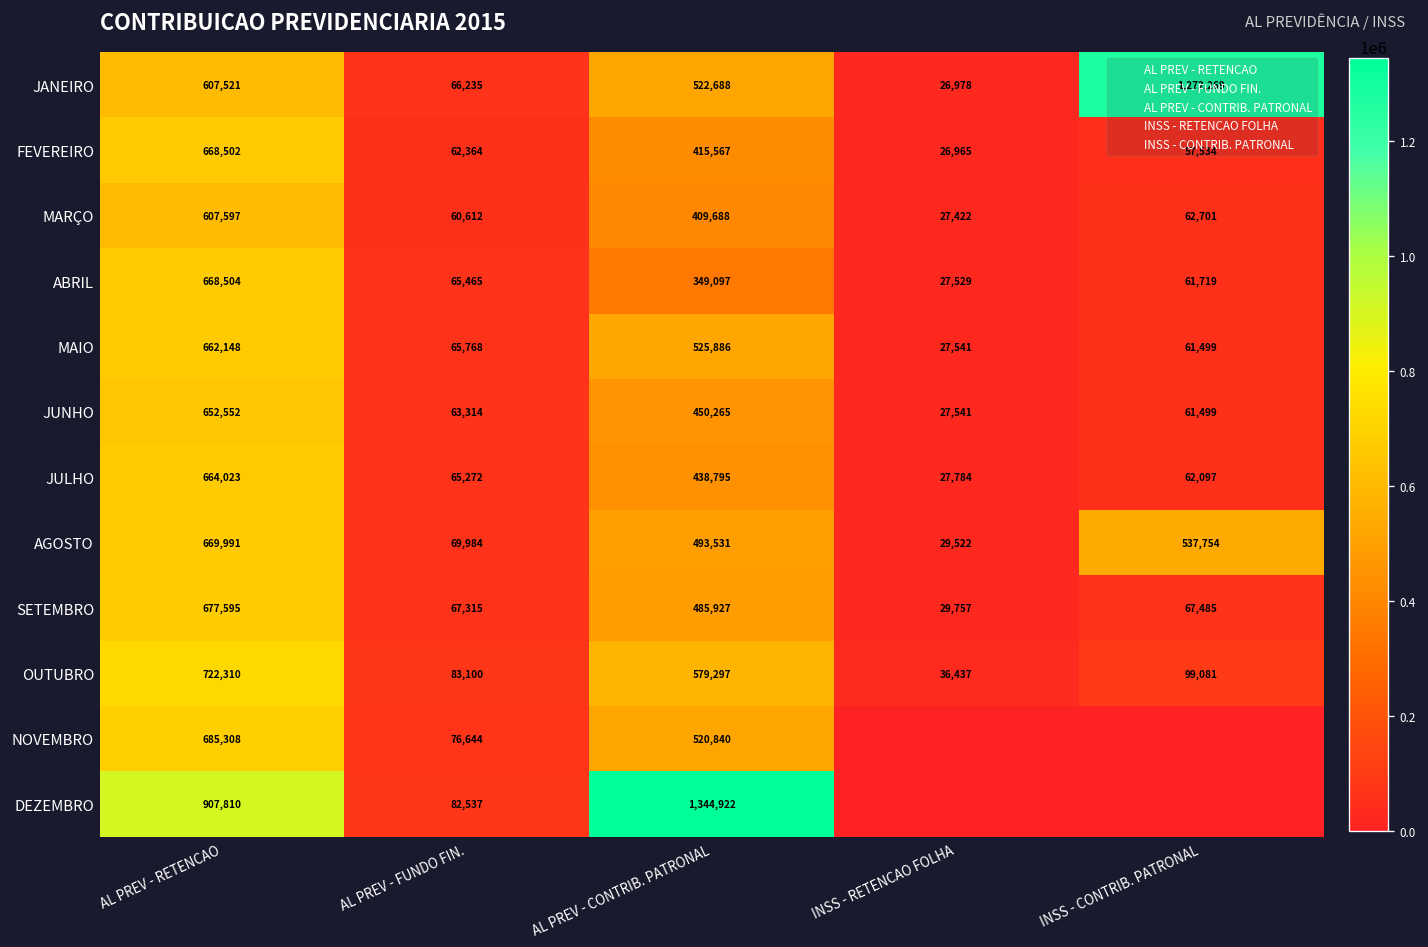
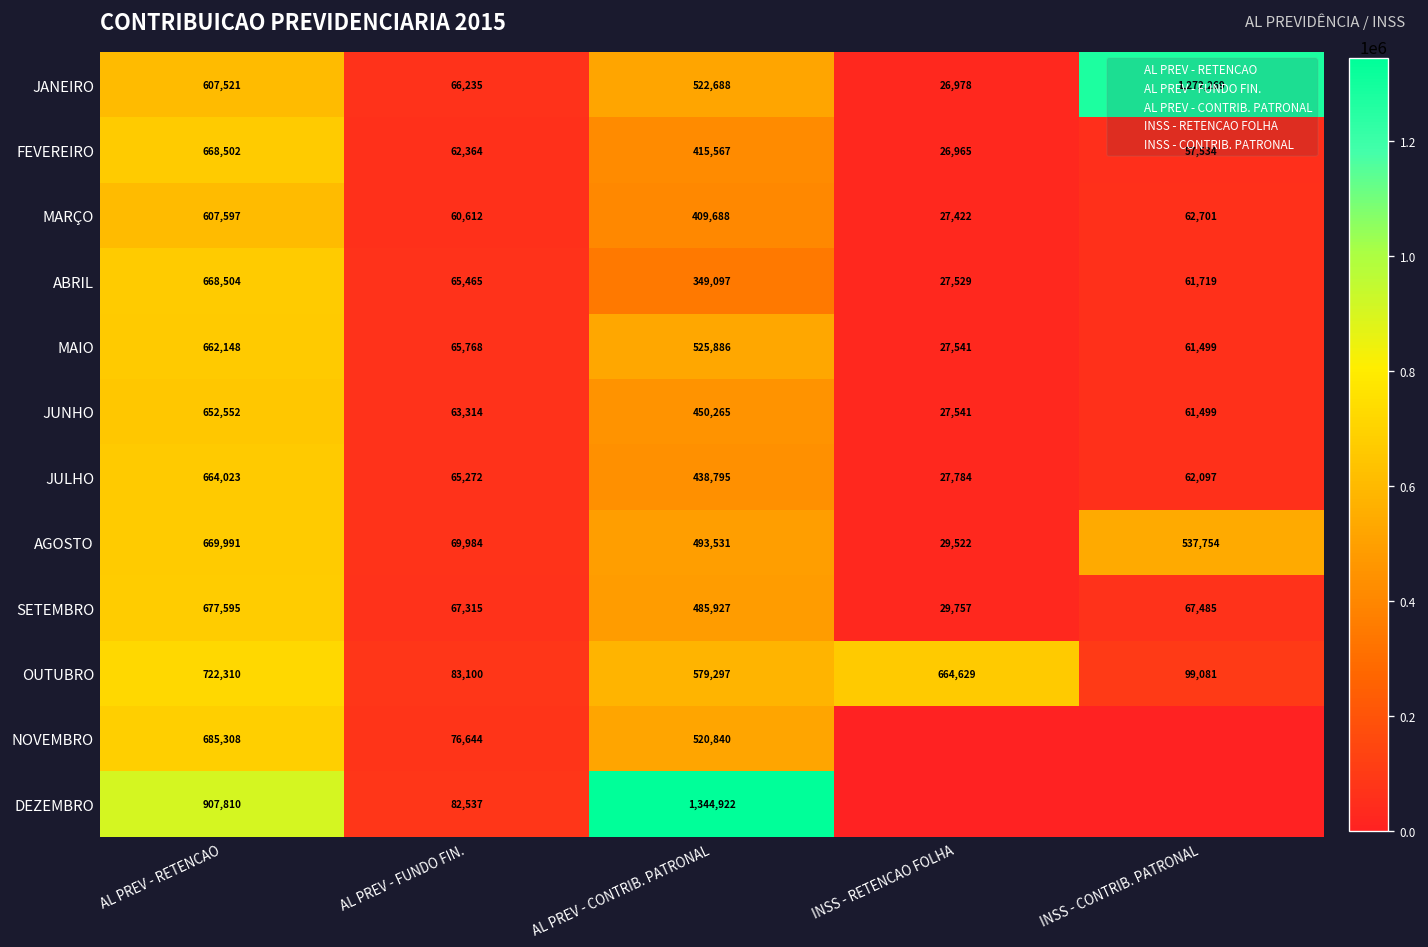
  {
    "JANEIRO": {
      "AL PREV - RETENCAO": "607,521",
      "AL PREV - FUNDO FIN.": "66,235",
      "AL PREV - CONTRIB. PATRONAL": "522,688",
      "INSS - RETENCAO FOLHA": "26,978"
    },
    "FEVEREIRO": {
      "AL PREV - RETENCAO": "668,502",
      "AL PREV - FUNDO FIN.": "62,364",
      "AL PREV - CONTRIB. PATRONAL": "415,567",
      "INSS - RETENCAO FOLHA": "26,965"
    },
    "MARÇO": {
      "AL PREV - RETENCAO": "607,597",
      "AL PREV - FUNDO FIN.": "60,612",
      "AL PREV - CONTRIB. PATRONAL": "409,688",
      "INSS - RETENCAO FOLHA": "27,422",
      "INSS - CONTRIB. PATRONAL": "62,701"
    },
    "ABRIL": {
      "AL PREV - RETENCAO": "668,504",
      "AL PREV - FUNDO FIN.": "65,465",
      "AL PREV - CONTRIB. PATRONAL": "349,097",
      "INSS - RETENCAO FOLHA": "27,529",
      "INSS - CONTRIB. PATRONAL": "61,719"
    },
    "MAIO": {
      "AL PREV - RETENCAO": "662,148",
      "AL PREV - FUNDO FIN.": "65,768",
      "AL PREV - CONTRIB. PATRONAL": "525,886",
      "INSS - RETENCAO FOLHA": "27,541",
      "INSS - CONTRIB. PATRONAL": "61,499"
    },
    "JUNHO": {
      "AL PREV - RETENCAO": "652,552",
      "AL PREV - FUNDO FIN.": "63,314",
      "AL PREV - CONTRIB. PATRONAL": "450,265",
      "INSS - RETENCAO FOLHA": "27,541",
      "INSS - CONTRIB. PATRONAL": "61,499"
    },
    "JULHO": {
      "AL PREV - RETENCAO": "664,023",
      "AL PREV - FUNDO FIN.": "65,272",
      "AL PREV - CONTRIB. PATRONAL": "438,795",
      "INSS - RETENCAO FOLHA": "27,784",
      "INSS - CONTRIB. PATRONAL": "62,097"
    },
    "AGOSTO": {
      "AL PREV - RETENCAO": "669,991",
      "AL PREV - FUNDO FIN.": "69,984",
      "AL PREV - CONTRIB. PATRONAL": "493,531",
      "INSS - RETENCAO FOLHA": "29,522",
      "INSS - CONTRIB. PATRONAL": "537,754"
    },
    "SETEMBRO": {
      "AL PREV - RETENCAO": "677,595",
      "AL PREV - FUNDO FIN.": "67,315",
      "AL PREV - CONTRIB. PATRONAL": "485,927",
      "INSS - RETENCAO FOLHA": "29,757",
      "INSS - CONTRIB. PATRONAL": "67,485"
    },
    "OUTUBRO": {
      "AL PREV - RETENCAO": "722,310",
      "AL PREV - FUNDO FIN.": "83,100",
      "AL PREV - CONTRIB. PATRONAL": "579,297",
-     "INSS - RETENCAO FOLHA": "36,437",
+     "INSS - RETENCAO FOLHA": "664,629",
      "INSS - CONTRIB. PATRONAL": "99,081"
    },
    "NOVEMBRO": {
      "AL PREV - RETENCAO": "685,308",
      "AL PREV - FUNDO FIN.": "76,644",
      "AL PREV - CONTRIB. PATRONAL": "520,840"
    },
    "DEZEMBRO": {
      "AL PREV - RETENCAO": "907,810",
      "AL PREV - FUNDO FIN.": "82,537",
      "AL PREV - CONTRIB. PATRONAL": "1,344,922"
    }
  }
